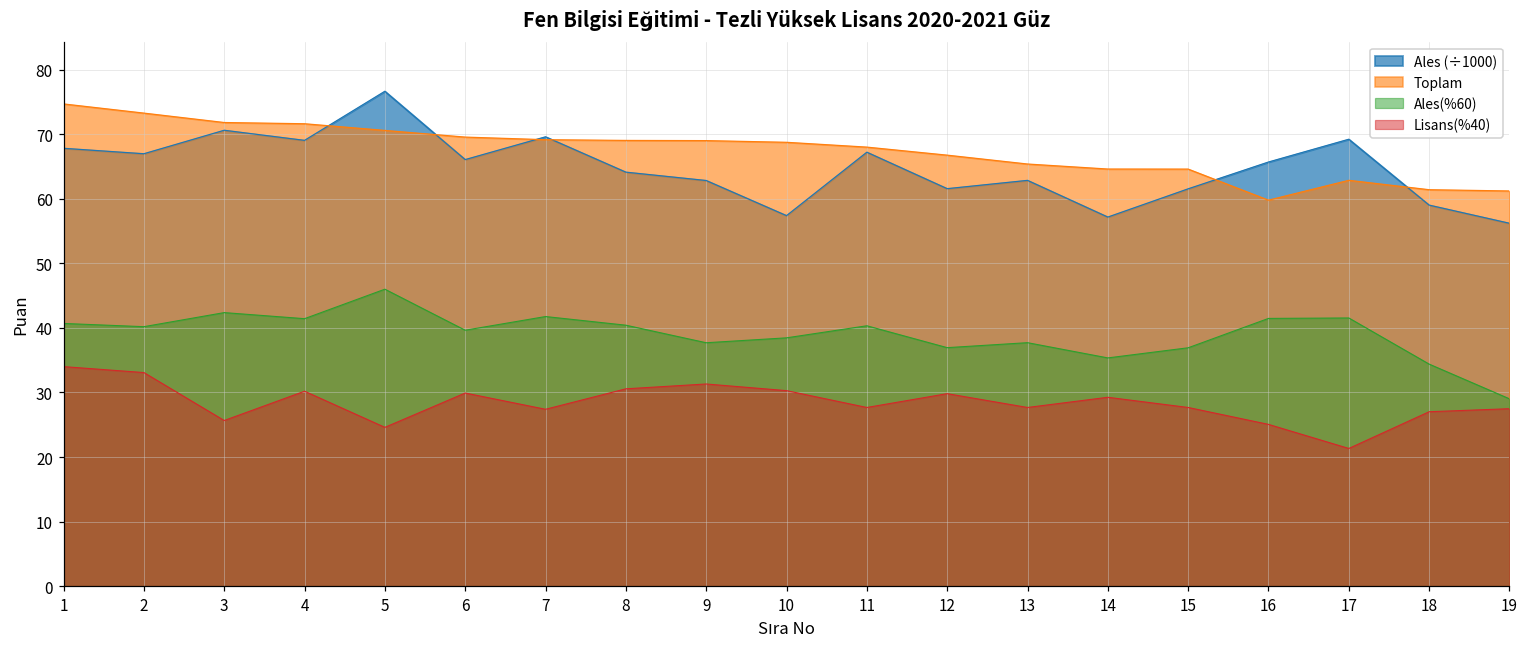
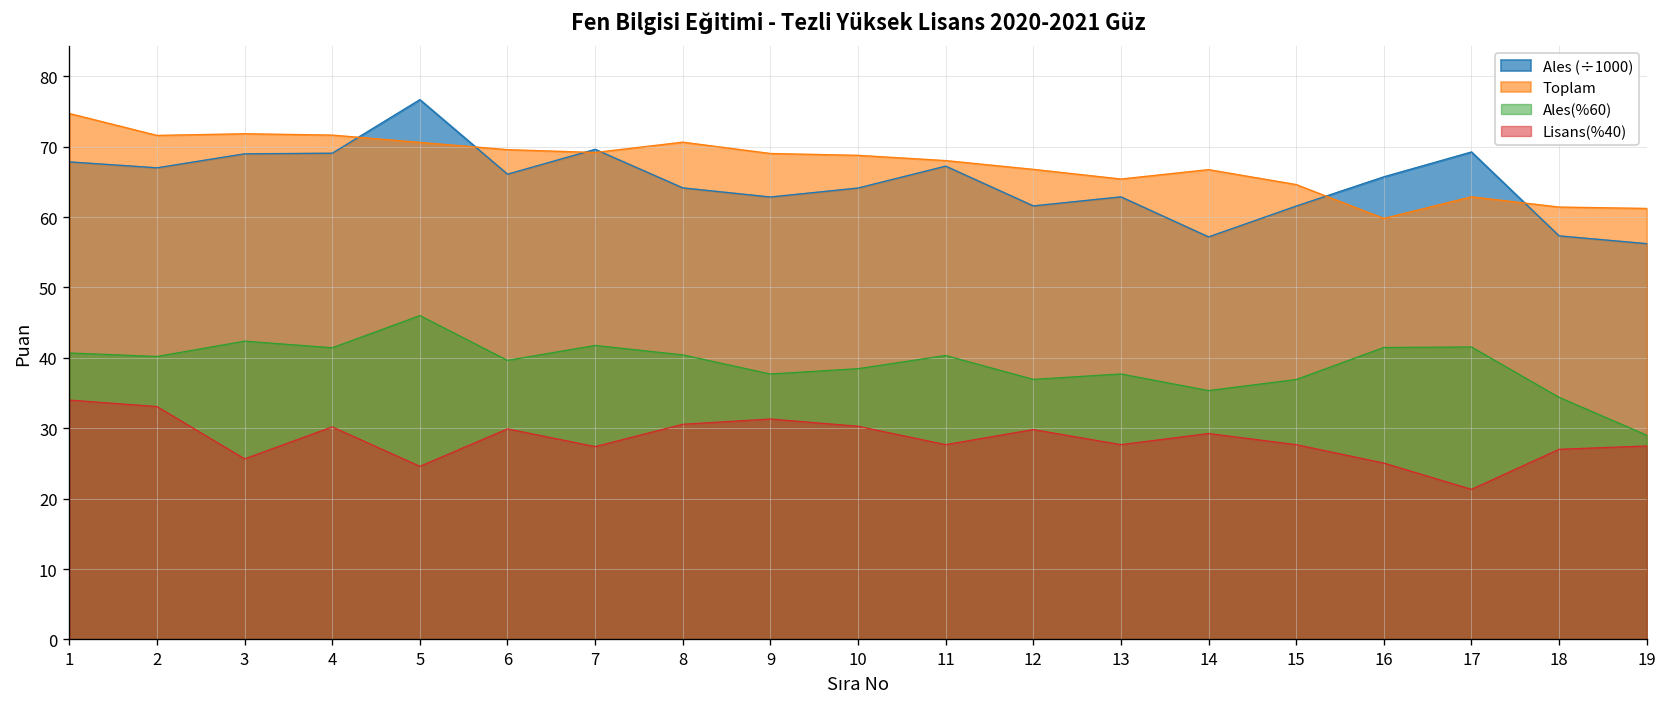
  {
    "Ales (÷1000)": {
      "1": 68,
      "2": 67,
-     "3": 71,
+     "3": 69,
      "4": 69,
      "5": 77,
      "6": 66,
      "7": 70,
      "8": 64,
      "9": 63,
-     "10": 57,
+     "10": 64,
      "11": 67,
      "12": 62,
      "13": 63,
      "14": 57,
      "15": 62,
      "16": 66,
      "17": 69,
-     "18": 59,
+     "18": 57,
      "19": 56
    },
    "Toplam": {
      "1": 75,
-     "2": 73,
+     "2": 72,
      "3": 72,
      "4": 72,
      "5": 71,
      "6": 70,
      "7": 69,
-     "8": 69,
+     "8": 71,
      "9": 69,
      "10": 69,
      "11": 68,
      "12": 67,
      "13": 65,
-     "14": 65,
+     "14": 67,
      "15": 65,
      "16": 60,
      "17": 63,
      "18": 61,
      "19": 61
    },
    "Ales(%60)": {
      "1": 41,
      "2": 40,
      "3": 42,
      "4": 41,
      "5": 46,
      "6": 40,
      "7": 42,
      "8": 40,
      "9": 38,
      "10": 38,
      "11": 40,
      "12": 37,
      "13": 38,
      "14": 35,
      "15": 37,
      "16": 41,
      "17": 42,
      "18": 34,
      "19": 29
    },
    "Lisans(%40)": {
      "1": 34,
      "2": 33,
      "3": 26,
      "4": 30,
      "5": 25,
      "6": 30,
      "7": 27,
      "8": 31,
      "9": 31,
      "10": 30,
      "11": 28,
      "12": 30,
      "13": 28,
      "14": 29,
      "15": 28,
      "16": 25,
      "17": 21,
      "18": 27,
      "19": 27
    }
  }
